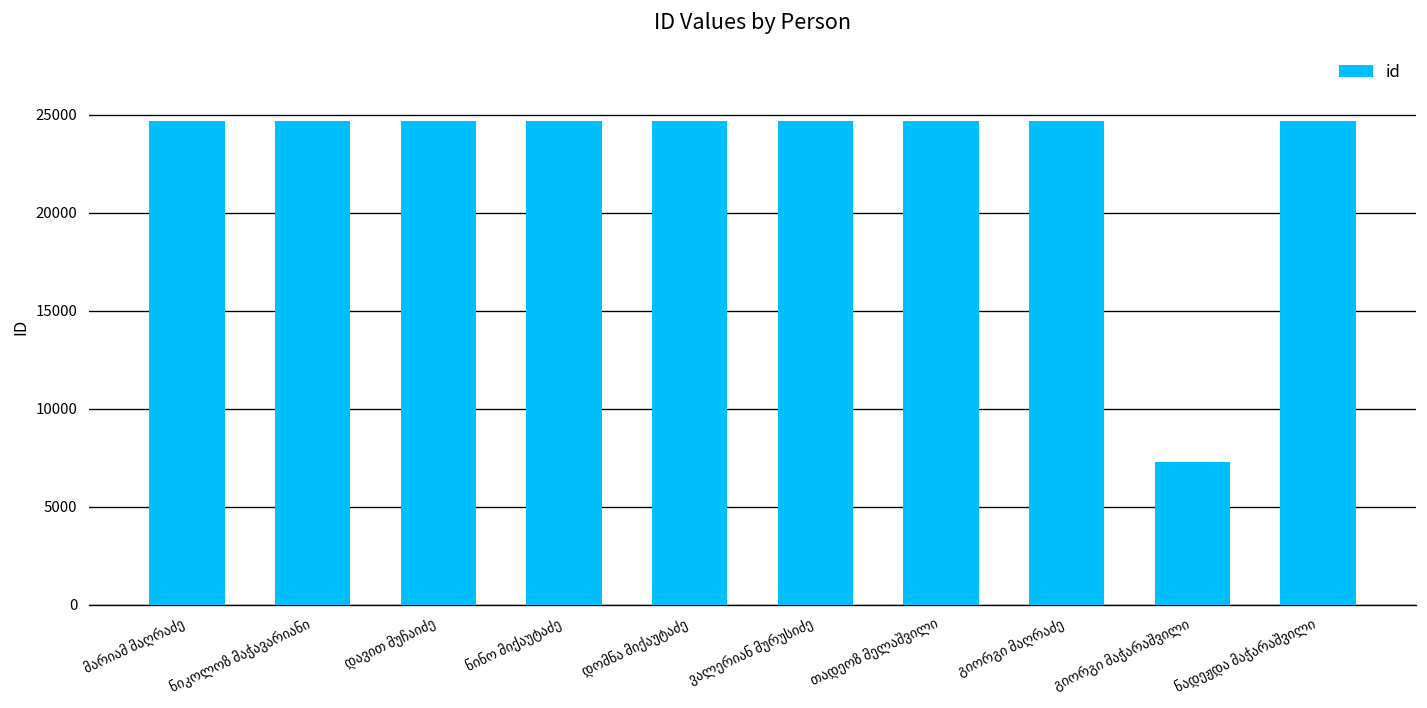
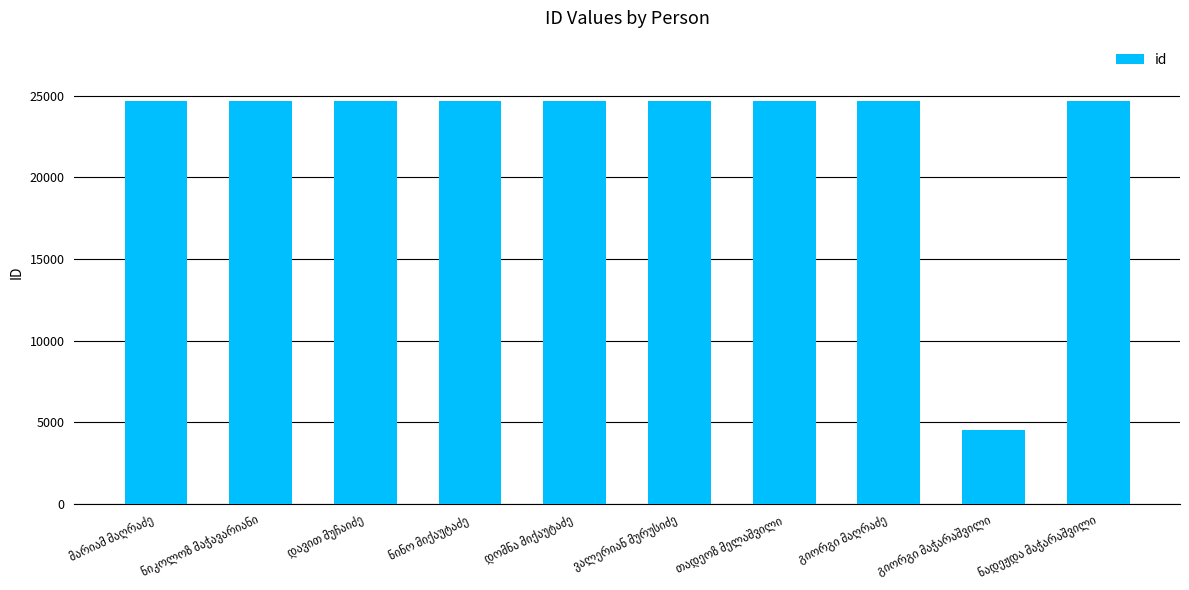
  {
    "მარიამ მაღრაძე": 24700,
    "ნიკოლოზ მაჭავარიანი": 24700,
    "დავით მუჩაიძე": 24700,
    "ნინო მიქაუტაძე": 24700,
    "დომნა მიქაუტაძე": 24700,
    "ვალერიან მურუსიძე": 24700,
    "თადეოზ მელაშვილი": 24700,
    "გიორგი მაღრაძე": 24700,
-   "გიორგი მაჭარაშვილი": 7300,
+   "გიორგი მაჭარაშვილი": 4500,
    "ნადეჟდა მაჭარაშვილი": 24700
  }
